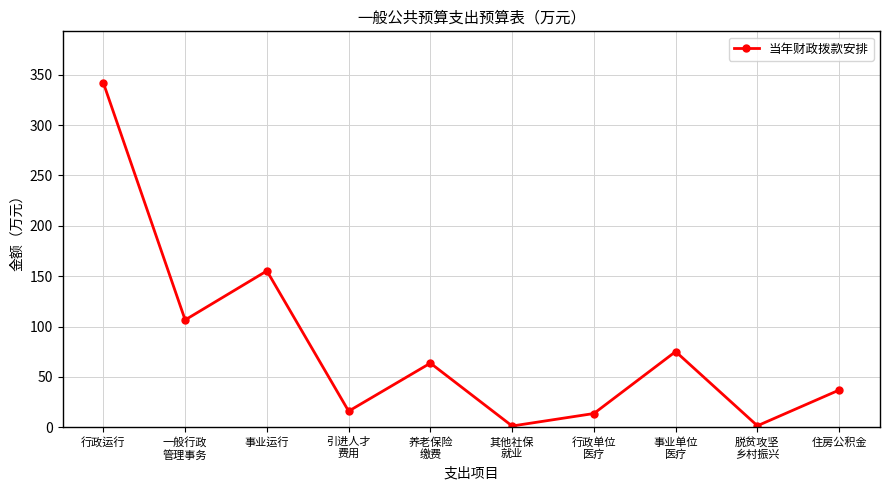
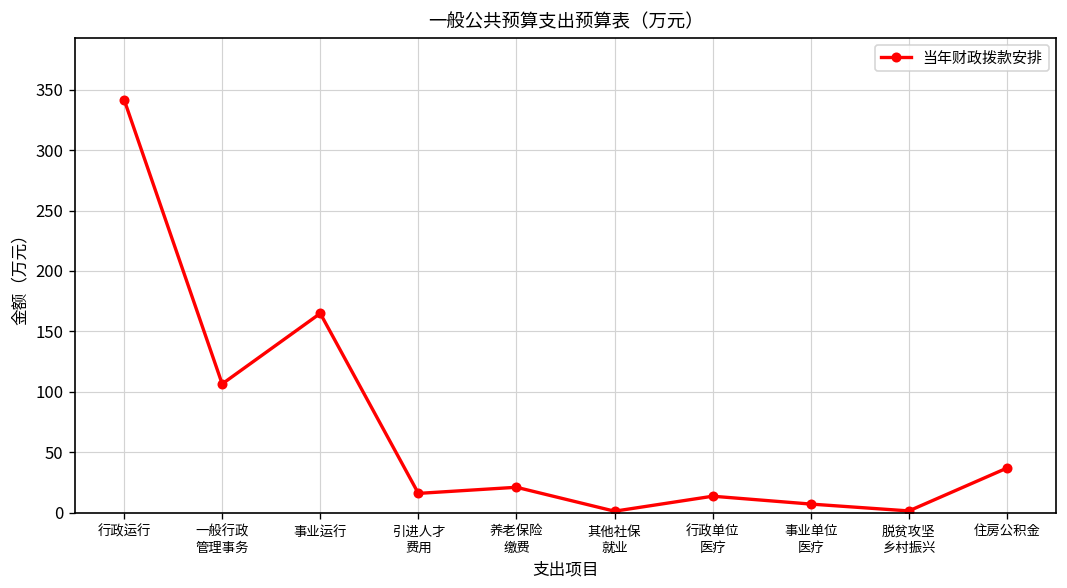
  {
    "行政运行": 342,
    "一般行政 管理事务": 107,
-   "事业运行": 155,
+   "事业运行": 165,
    "引进人才 费用": 16,
-   "养老保险 缴费": 64,
+   "养老保险 缴费": 21,
    "其他社保 就业": 1,
    "行政单位 医疗": 14,
-   "事业单位 医疗": 75,
+   "事业单位 医疗": 7,
    "脱贫攻坚 乡村振兴": 2,
    "住房公积金": 37
  }
